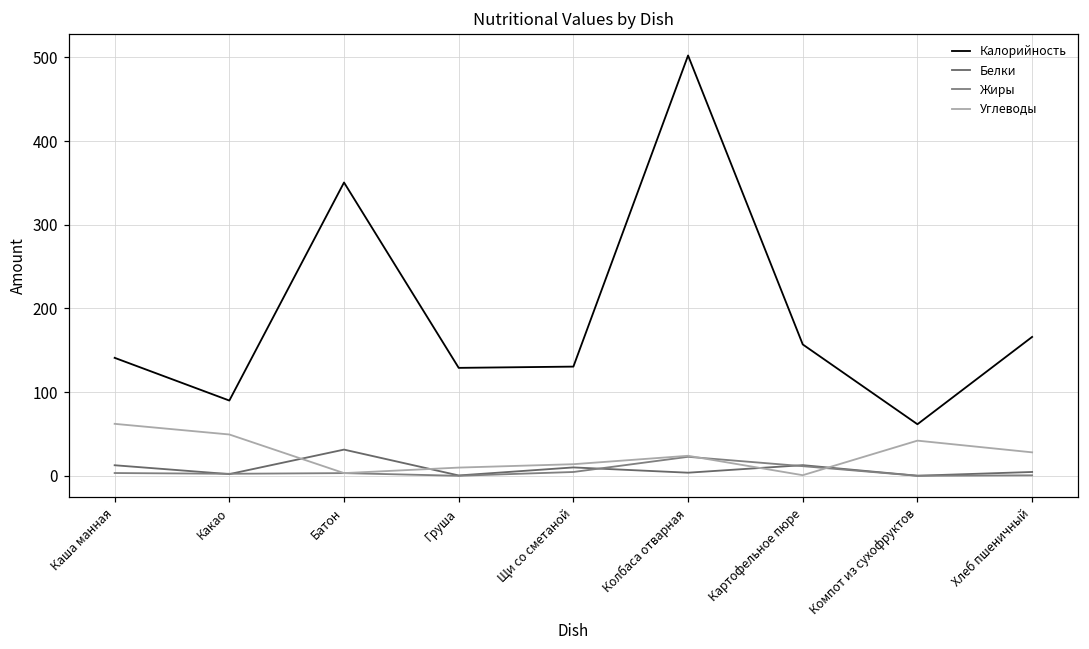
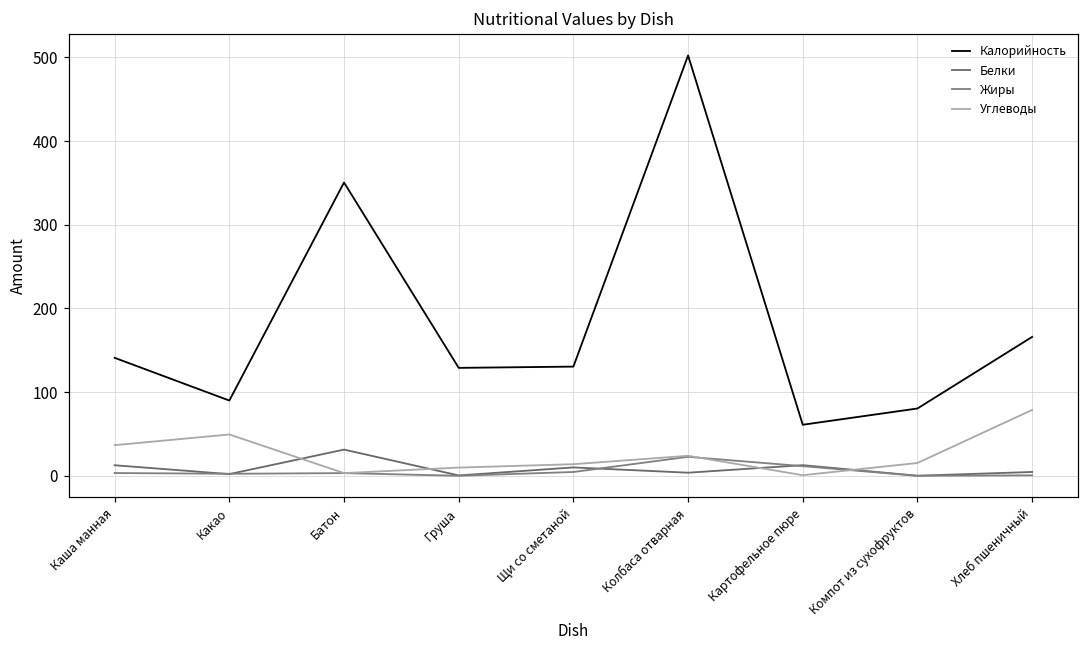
  {
    "Калорийность": {
      "Каша манная": 140,
      "Какао": 90,
      "Батон": 350,
      "Груша": 130,
      "Щи со сметаной": 130,
      "Колбаса отварная": 500,
-     "Картофельное пюре": 160,
-     "Компот из сухофруктов": 60,
+     "Картофельное пюре": 60,
+     "Компот из сухофруктов": 80,
      "Хлеб пшеничный": 170
    },
    "Углеводы": {
-     "Каша манная": 60,
+     "Каша манная": 40,
      "Какао": 50,
      "Груша": 10,
      "Щи со сметаной": 10,
      "Картофельное пюре": 0,
-     "Компот из сухофруктов": 40,
-     "Хлеб пшеничный": 30
+     "Компот из сухофруктов": 20,
+     "Хлеб пшеничный": 80
    }
  }
